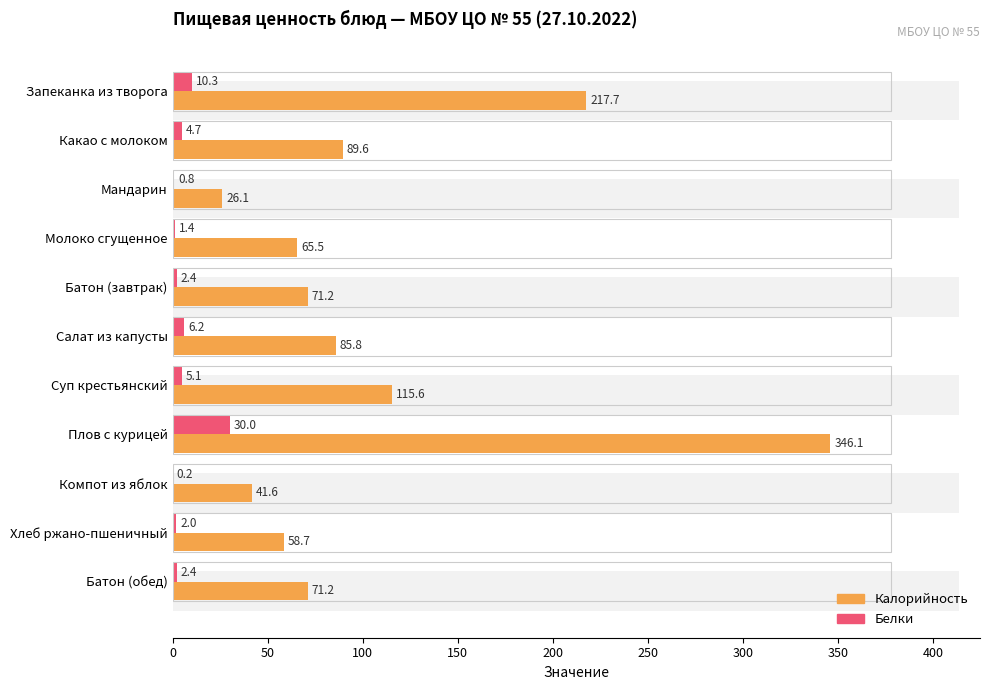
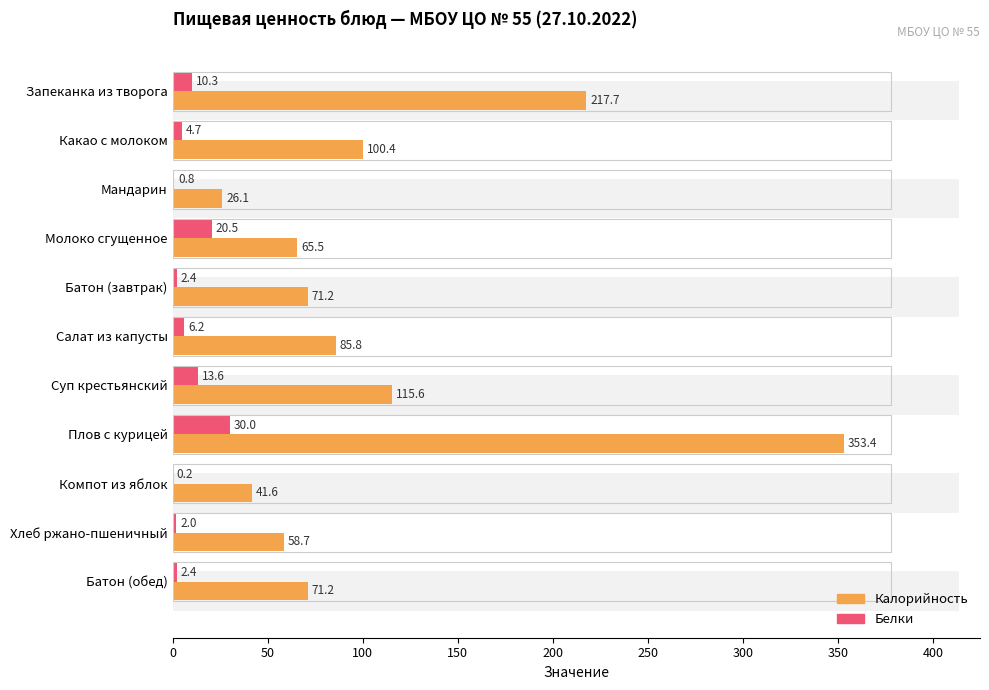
  {
    "Калорийность": {
-     "Какао с молоком": 89.6,
-     "Плов с курицей": 346.1
+     "Какао с молоком": 100.4,
+     "Плов с курицей": 353.4
    },
    "Белки": {
      "Запеканка из творога": 10.3,
      "Какао с молоком": 4.7,
      "Мандарин": 0.8,
-     "Молоко сгущенное": 1.4,
+     "Молоко сгущенное": 20.5,
      "Батон (завтрак)": 2.4,
      "Салат из капусты": 6.2,
-     "Суп крестьянский": 5.1,
+     "Суп крестьянский": 13.6,
      "Плов с курицей": 30.0,
      "Компот из яблок": 0.2,
      "Хлеб ржано-пшеничный": 2.0,
      "Батон (обед)": 2.4
    }
  }
